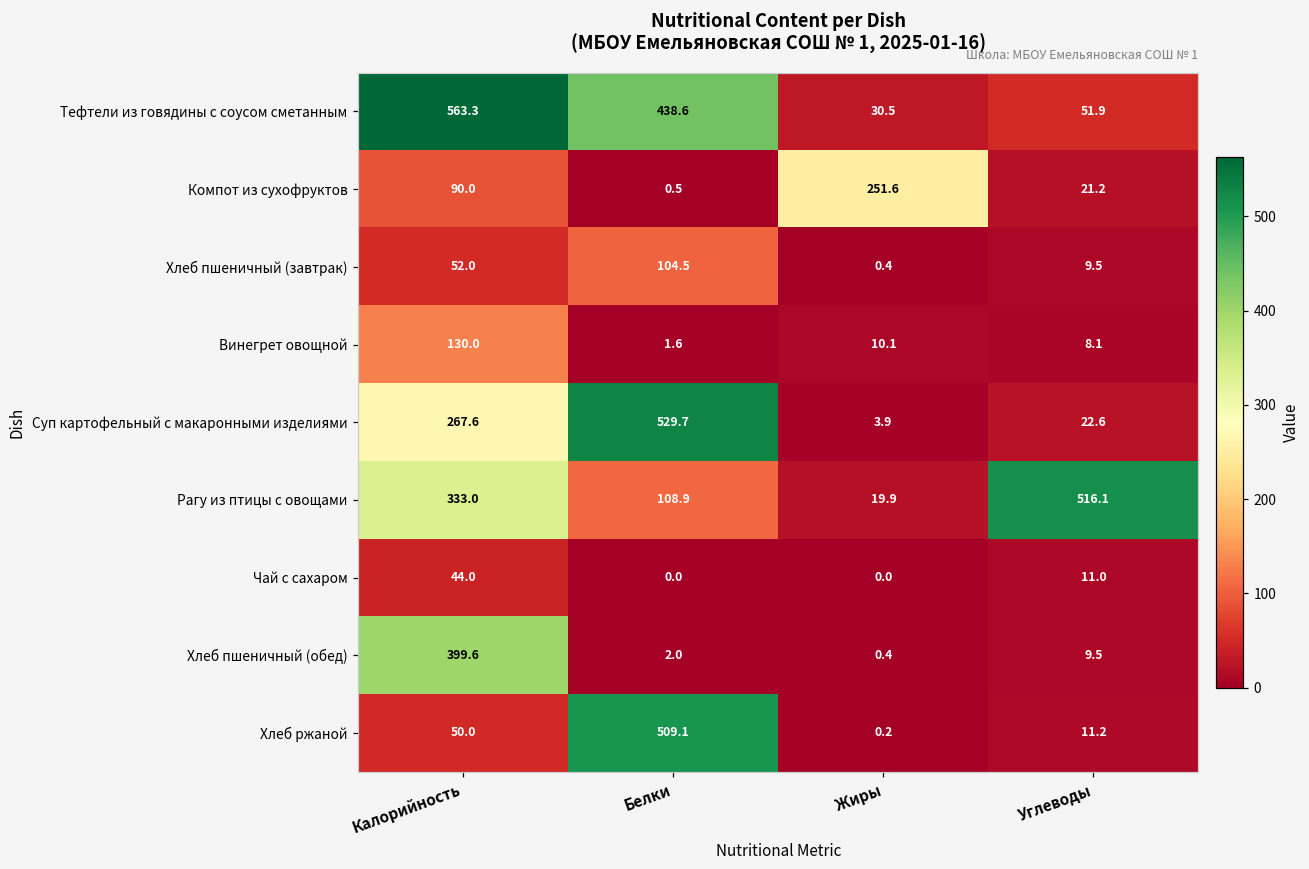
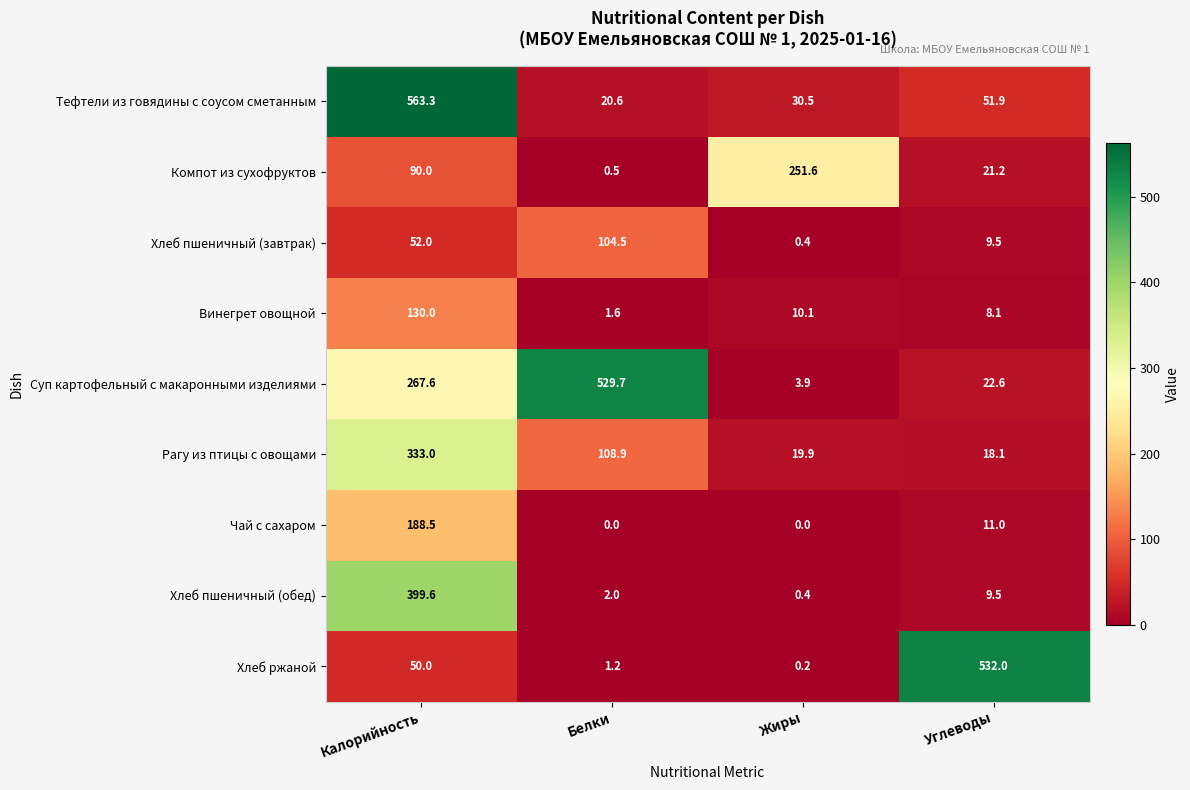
  {
    "Тефтели из говядины с соусом сметанным": {
      "Калорийность": 563.3,
-     "Белки": 438.6,
+     "Белки": 20.6,
      "Жиры": 30.5,
      "Углеводы": 51.9
    },
    "Компот из сухофруктов": {
      "Калорийность": 90.0,
      "Белки": 0.5,
      "Жиры": 251.6,
      "Углеводы": 21.2
    },
    "Хлеб пшеничный (завтрак)": {
      "Калорийность": 52.0,
      "Белки": 104.5,
      "Жиры": 0.4,
      "Углеводы": 9.5
    },
    "Винегрет овощной": {
      "Калорийность": 130.0,
      "Белки": 1.6,
      "Жиры": 10.1,
      "Углеводы": 8.1
    },
    "Суп картофельный с макаронными изделиями": {
      "Калорийность": 267.6,
      "Белки": 529.7,
      "Жиры": 3.9,
      "Углеводы": 22.6
    },
    "Рагу из птицы с овощами": {
      "Калорийность": 333.0,
      "Белки": 108.9,
      "Жиры": 19.9,
-     "Углеводы": 516.1
+     "Углеводы": 18.1
    },
    "Чай с сахаром": {
-     "Калорийность": 44.0,
+     "Калорийность": 188.5,
      "Белки": 0.0,
      "Жиры": 0.0,
      "Углеводы": 11.0
    },
    "Хлеб пшеничный (обед)": {
      "Калорийность": 399.6,
      "Белки": 2.0,
      "Жиры": 0.4,
      "Углеводы": 9.5
    },
    "Хлеб ржаной": {
      "Калорийность": 50.0,
-     "Белки": 509.1,
+     "Белки": 1.2,
      "Жиры": 0.2,
-     "Углеводы": 11.2
+     "Углеводы": 532.0
    }
  }
